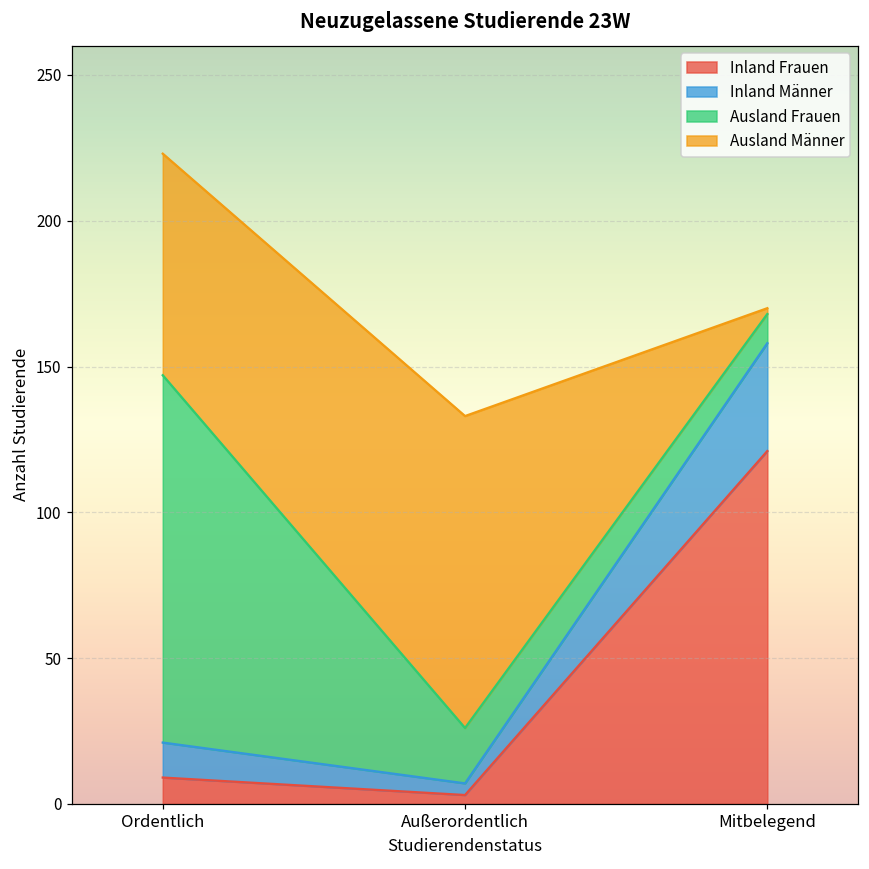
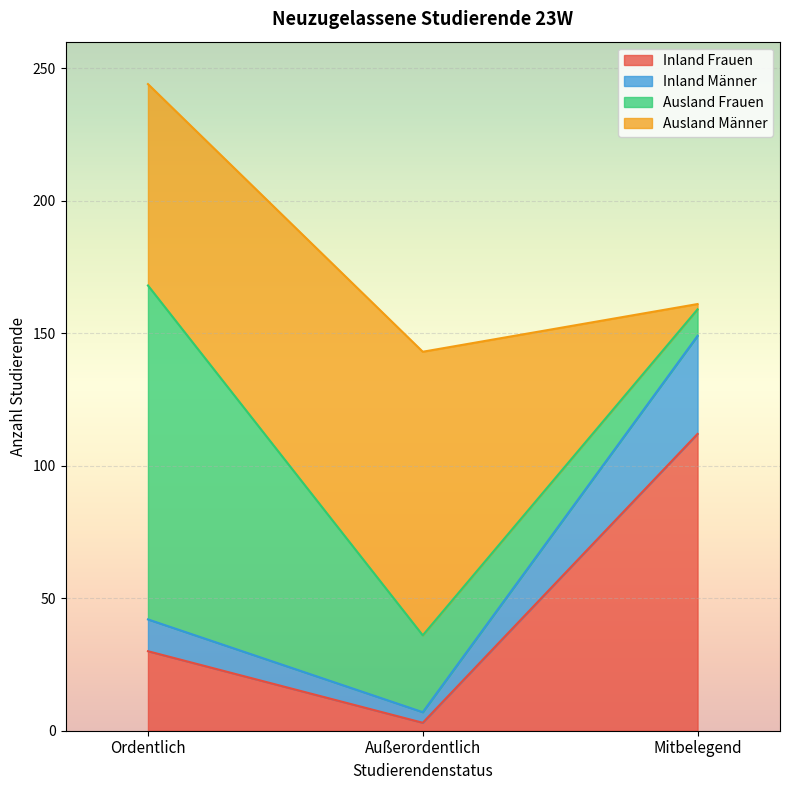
  {
    "Inland Frauen": {
-     "Ordentlich": 9,
+     "Ordentlich": 30,
      "Außerordentlich": 3,
-     "Mitbelegend": 121
+     "Mitbelegend": 112
    },
    "Inland Männer": {
      "Ordentlich": 12,
      "Außerordentlich": 4,
      "Mitbelegend": 37
    },
    "Ausland Frauen": {
      "Ordentlich": 126,
-     "Außerordentlich": 19,
+     "Außerordentlich": 29,
      "Mitbelegend": 10
    },
    "Ausland Männer": {
      "Ordentlich": 76,
      "Außerordentlich": 107,
      "Mitbelegend": 2
    }
  }
